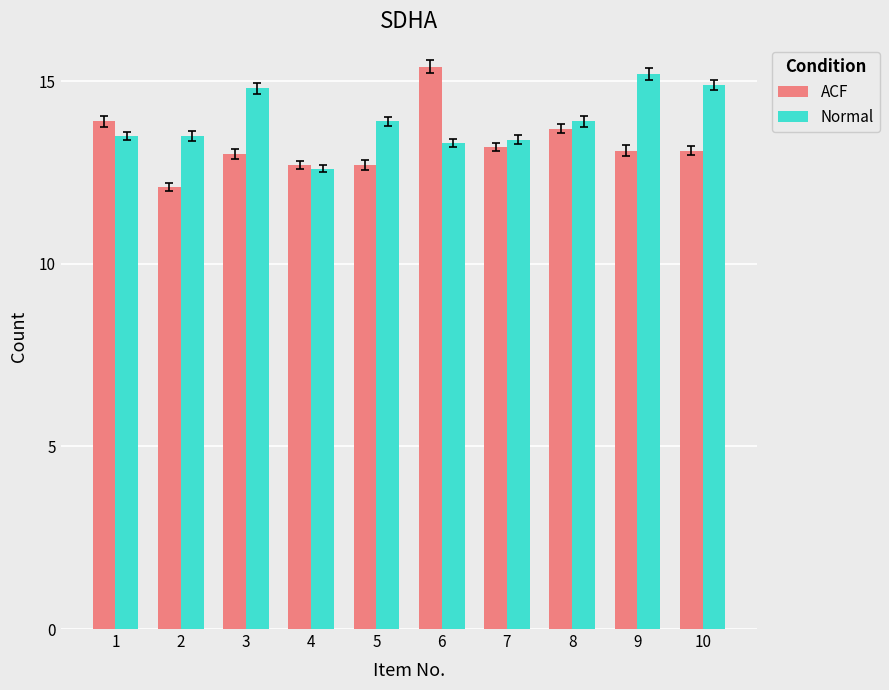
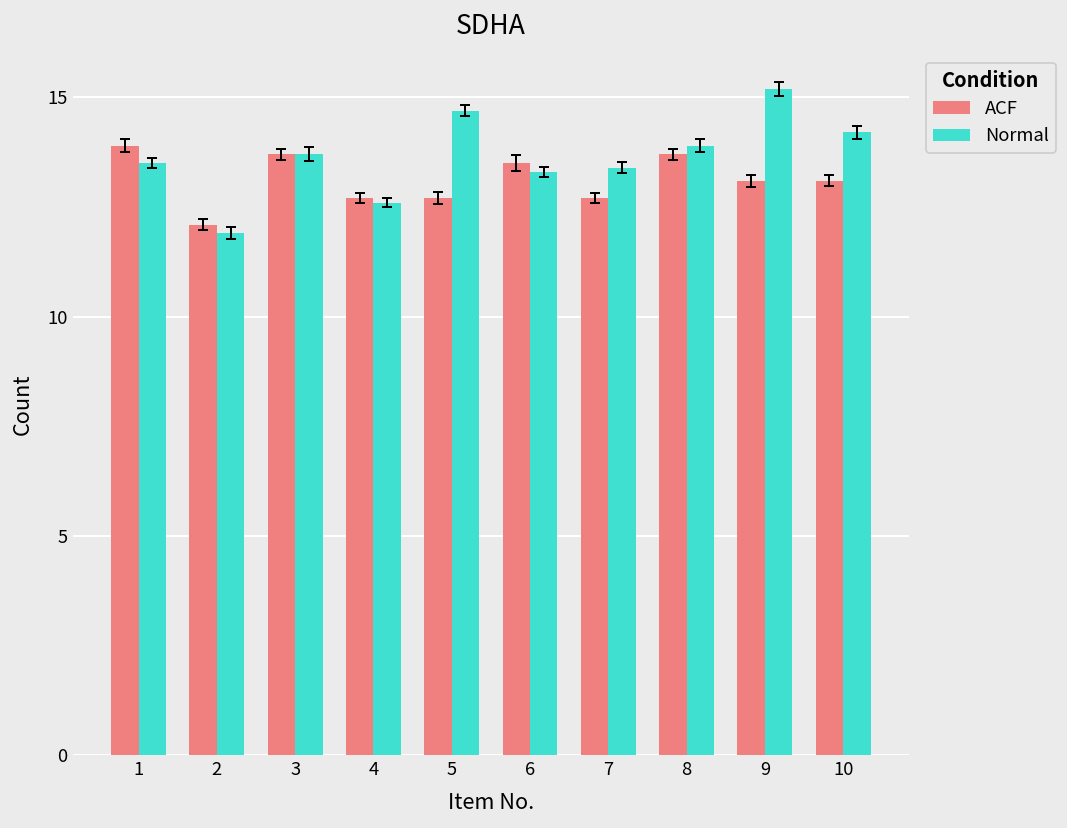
  {
    "ACF": {
      "1": 13.9,
      "2": 12.1,
-     "3": 13.0,
+     "3": 13.7,
      "4": 12.7,
      "5": 12.7,
-     "6": 15.4,
-     "7": 13.2,
+     "6": 13.5,
+     "7": 12.7,
      "8": 13.7,
      "9": 13.1,
      "10": 13.1
    },
    "Normal": {
      "1": 13.5,
-     "2": 13.5,
-     "3": 14.8,
+     "2": 11.9,
+     "3": 13.7,
      "4": 12.6,
-     "5": 13.9,
+     "5": 14.7,
      "6": 13.3,
      "7": 13.4,
      "8": 13.9,
      "9": 15.2,
-     "10": 14.9
+     "10": 14.2
    }
  }
